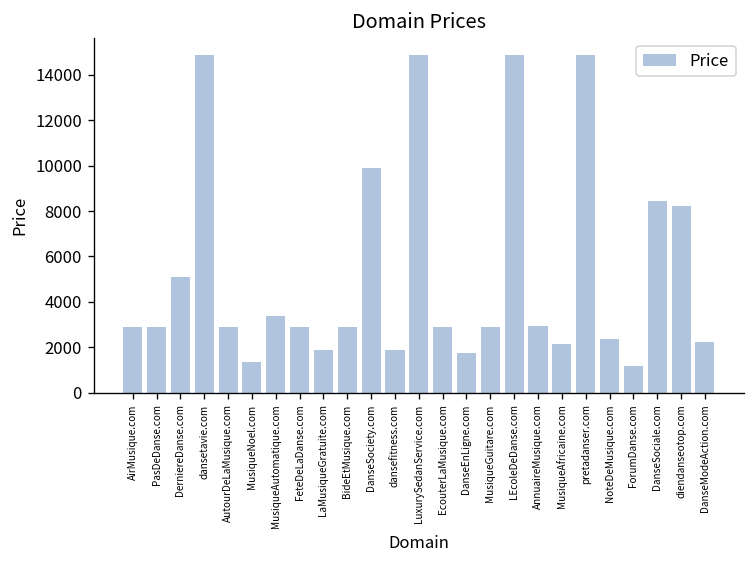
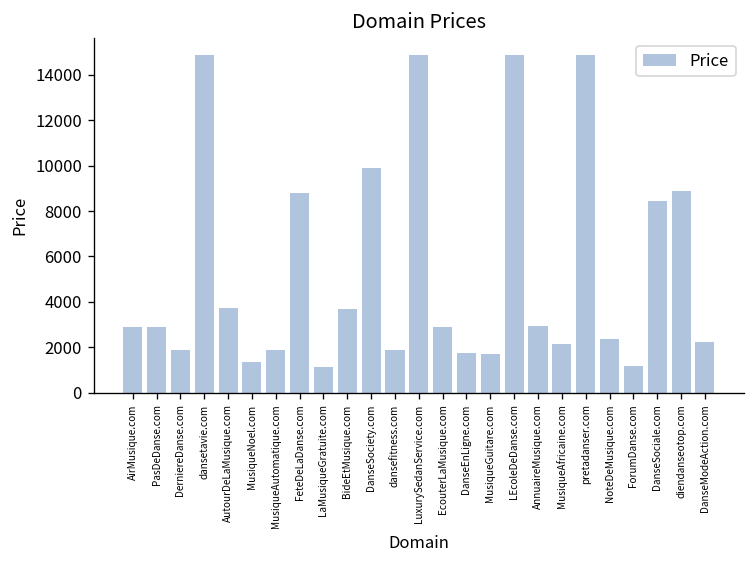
  {
    "AirMusique.com": 2900,
    "PasDeDanse.com": 2900,
-   "DerniereDanse.com": 5100,
+   "DerniereDanse.com": 1900,
    "dansetavie.com": 14900,
-   "AutourDeLaMusique.com": 2900,
+   "AutourDeLaMusique.com": 3700,
    "MusiqueNoel.com": 1400,
-   "MusiqueAutomatique.com": 3400,
-   "FeteDeLaDanse.com": 2900,
-   "LaMusiqueGratuite.com": 1900,
-   "BideEtMusique.com": 2900,
+   "MusiqueAutomatique.com": 1900,
+   "FeteDeLaDanse.com": 8800,
+   "LaMusiqueGratuite.com": 1100,
+   "BideEtMusique.com": 3700,
    "DanseSociety.com": 9900,
    "dansefitness.com": 1900,
    "LuxurySedanService.com": 14900,
    "EcouterLaMusique.com": 2900,
    "DanseEnLigne.com": 1700,
-   "MusiqueGuitare.com": 2900,
+   "MusiqueGuitare.com": 1700,
    "LEcoleDeDanse.com": 14900,
    "AnnuaireMusique.com": 2900,
    "MusiqueAfricaine.com": 2100,
    "pretadanser.com": 14900,
    "NoteDeMusique.com": 2400,
    "ForumDanse.com": 1200,
    "DanseSociale.com": 8400,
-   "diendanseotop.com": 8200,
+   "diendanseotop.com": 8900,
    "DanseModeAction.com": 2300
  }
